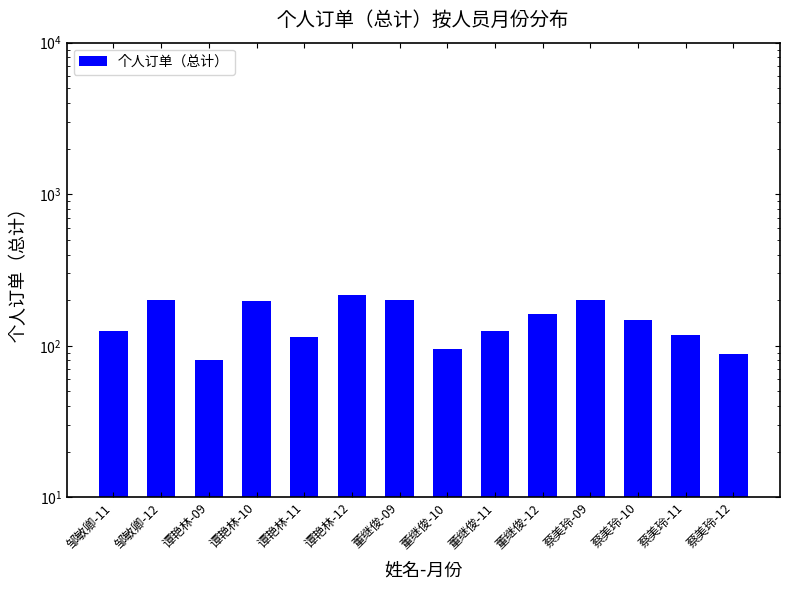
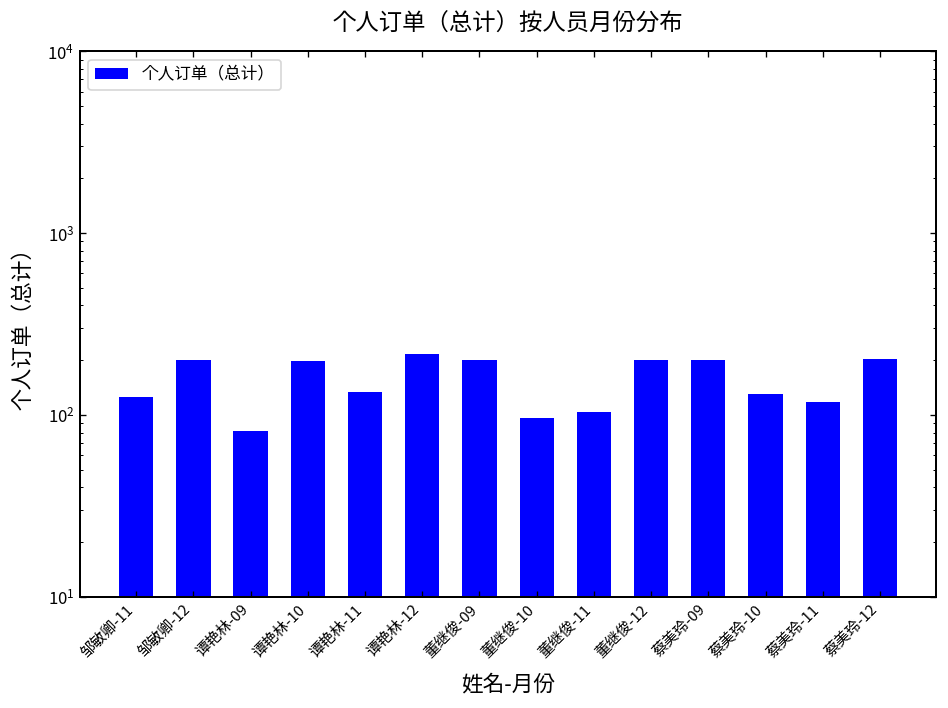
  {
    "邹敏卿-11": 130,
    "邹敏卿-12": 200,
    "谭艳林-09": 80,
    "谭艳林-10": 200,
-   "谭艳林-11": 110,
+   "谭艳林-11": 130,
    "谭艳林-12": 220,
    "董继俊-09": 200,
    "董继俊-10": 100,
-   "董继俊-11": 130,
-   "董继俊-12": 160,
+   "董继俊-11": 100,
+   "董继俊-12": 200,
    "蔡美玲-09": 200,
-   "蔡美玲-10": 150,
+   "蔡美玲-10": 130,
    "蔡美玲-11": 120,
-   "蔡美玲-12": 90
+   "蔡美玲-12": 200
  }
